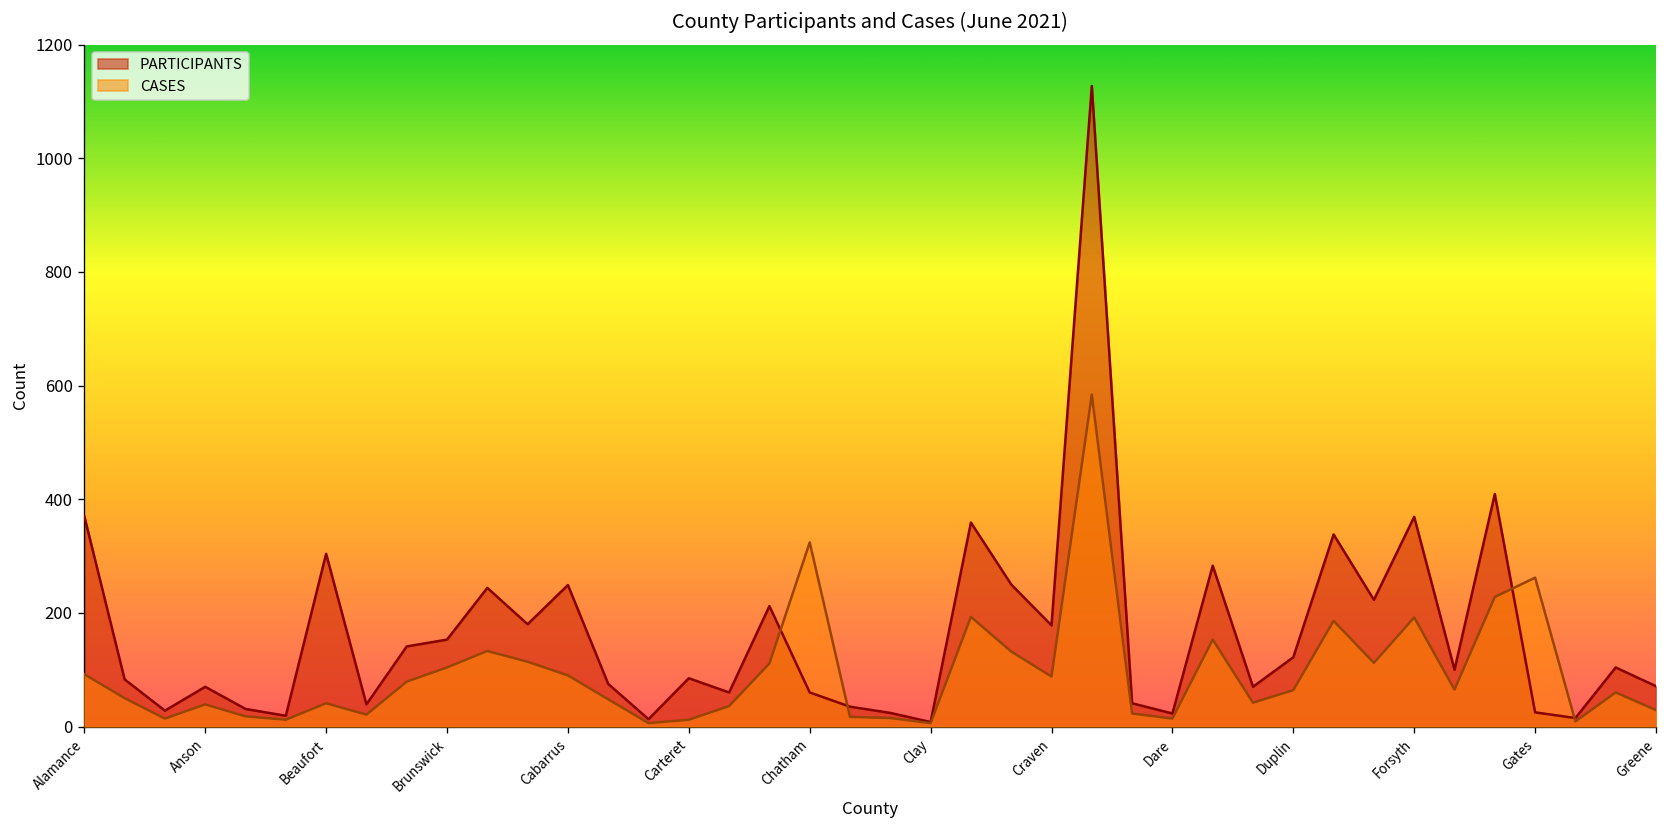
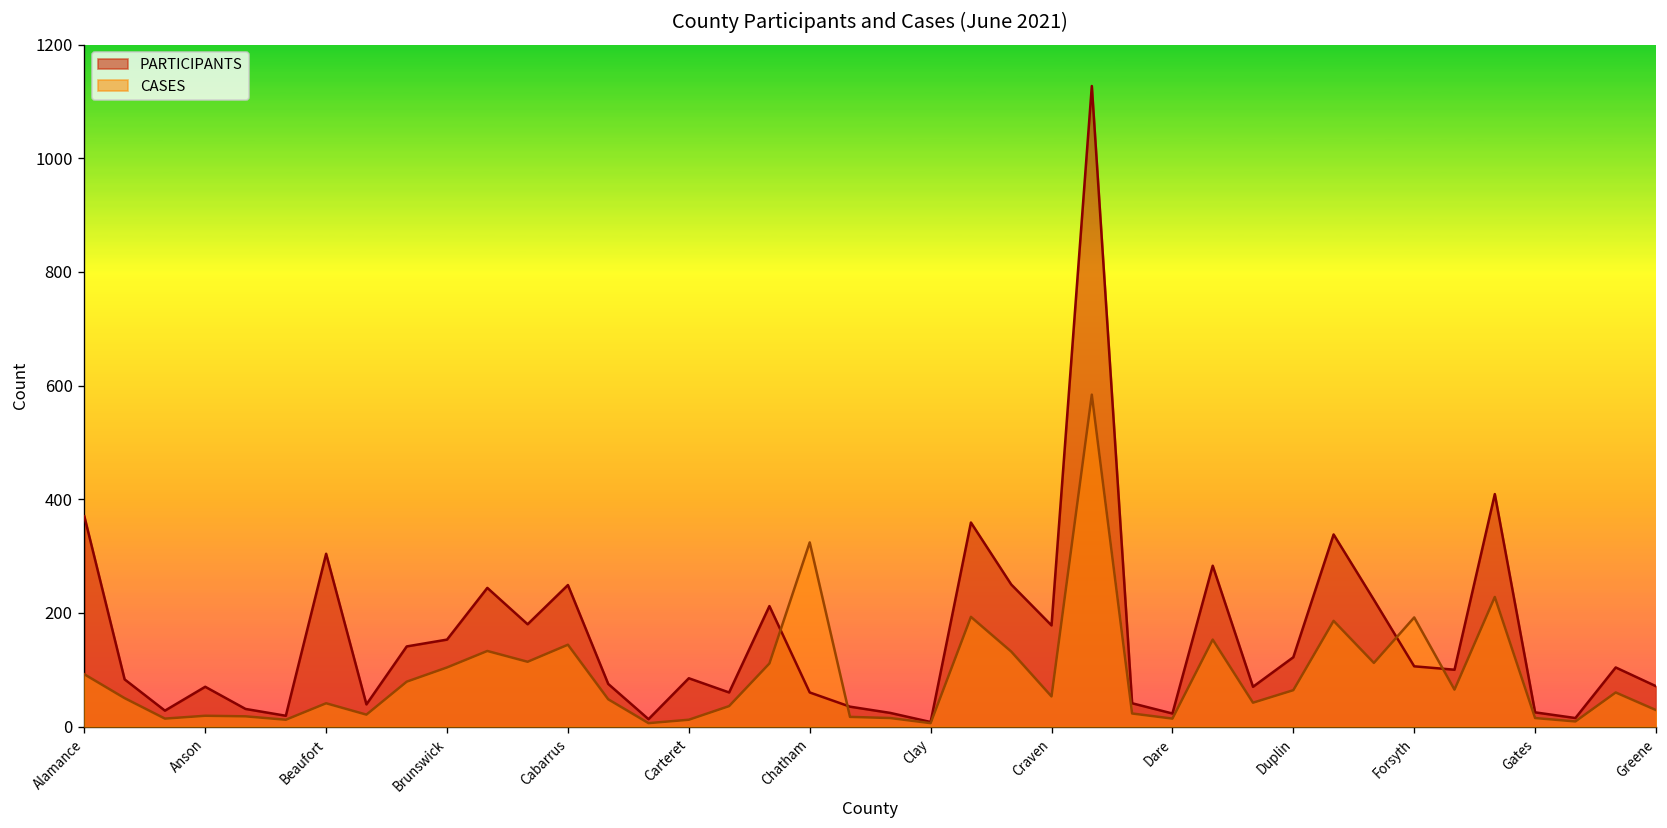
  {
    "PARTICIPANTS": {
      "Alamance": 370,
      "Anson": 70,
      "Beaufort": 300,
      "Brunswick": 150,
      "Cabarrus": 250,
      "Carteret": 90,
      "Chatham": 60,
      "Craven": 180,
      "Dare": 20,
      "Duplin": 120,
-     "Forsyth": 370,
+     "Forsyth": 110,
      "Gates": 30,
      "Greene": 70
    },
    "CASES": {
      "Alamance": 90,
-     "Anson": 40,
+     "Anson": 20,
      "Beaufort": 40,
      "Brunswick": 100,
-     "Cabarrus": 90,
+     "Cabarrus": 140,
      "Carteret": 10,
      "Chatham": 320,
-     "Craven": 90,
+     "Craven": 50,
      "Dare": 10,
      "Duplin": 60,
      "Forsyth": 190,
-     "Gates": 260,
+     "Gates": 20,
      "Greene": 30
    }
  }
